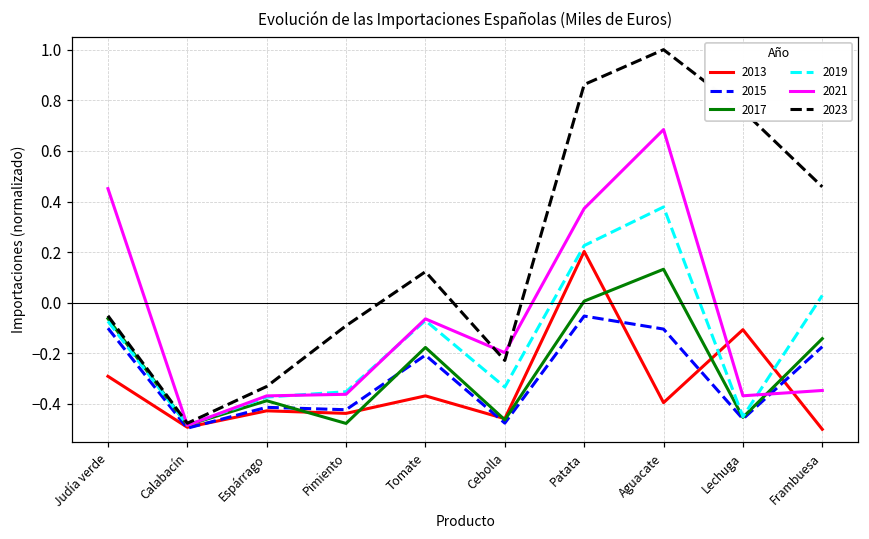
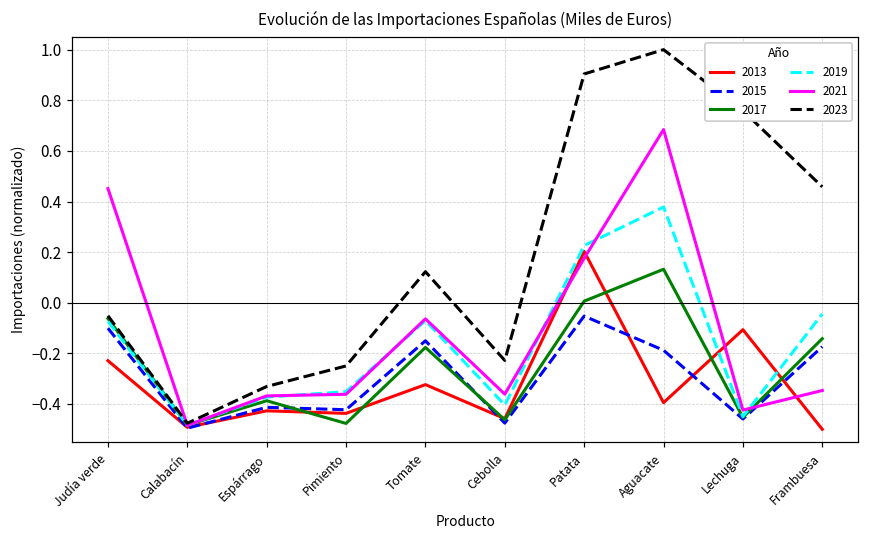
  {
    "2013": {
-     "Judía verde": -0.29,
+     "Judía verde": -0.23,
      "Espárrago": -0.43,
      "Pimiento": -0.44,
-     "Tomate": -0.37,
+     "Tomate": -0.32,
      "Patata": 0.20,
      "Aguacate": -0.39,
      "Lechuga": -0.11,
      "Frambuesa": -0.50
    },
    "2015": {
      "Judía verde": -0.10,
      "Espárrago": -0.41,
      "Pimiento": -0.42,
-     "Tomate": -0.21,
+     "Tomate": -0.15,
      "Cebolla": -0.48,
      "Patata": -0.05,
-     "Aguacate": -0.10,
+     "Aguacate": -0.19,
      "Frambuesa": -0.17
    },
    "2017": {
      "Espárrago": -0.39,
      "Pimiento": -0.48,
      "Tomate": -0.18,
      "Patata": 0.01,
      "Aguacate": 0.13,
      "Frambuesa": -0.14
    },
    "2019": {
-     "Cebolla": -0.33,
+     "Cebolla": -0.40,
      "Patata": 0.23,
      "Aguacate": 0.38,
-     "Frambuesa": 0.03
+     "Frambuesa": -0.04
    },
    "2021": {
      "Judía verde": 0.45,
-     "Cebolla": -0.20,
-     "Patata": 0.37,
+     "Cebolla": -0.36,
+     "Patata": 0.18,
      "Aguacate": 0.68,
-     "Lechuga": -0.37,
+     "Lechuga": -0.42,
      "Frambuesa": -0.35
    },
    "2023": {
      "Espárrago": -0.33,
-     "Pimiento": -0.09,
+     "Pimiento": -0.25,
      "Tomate": 0.12,
      "Cebolla": -0.23,
-     "Patata": 0.86,
+     "Patata": 0.90,
      "Aguacate": 1.00,
      "Frambuesa": 0.46
    }
  }
